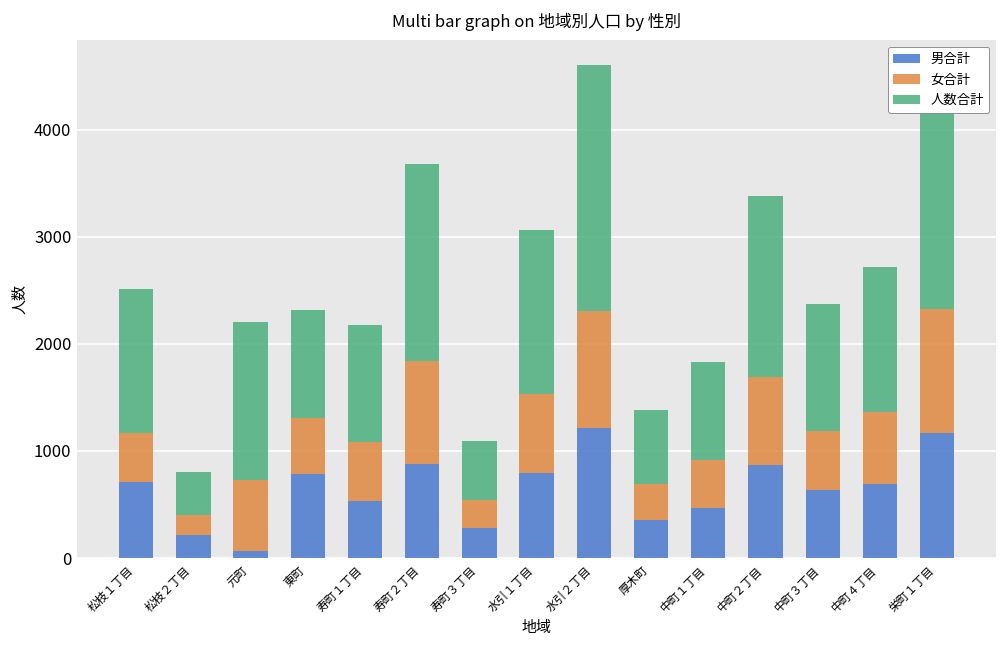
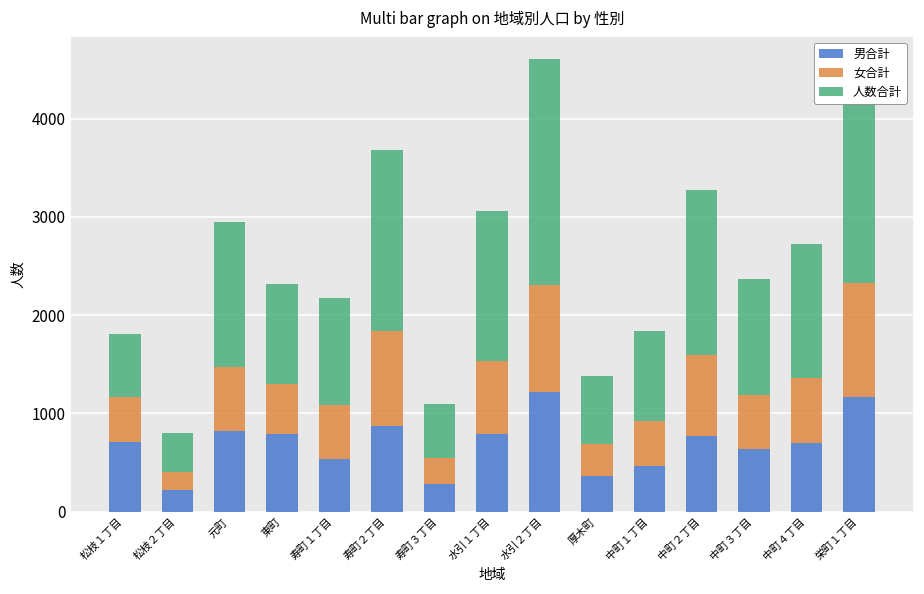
  {
    "男合計": {
      "松枝１丁目": 700,
      "松枝２丁目": 200,
-     "元町": 100,
+     "元町": 800,
      "東町": 800,
      "寿町１丁目": 500,
      "寿町２丁目": 900,
      "寿町３丁目": 300,
      "水引１丁目": 800,
      "水引２丁目": 1200,
      "厚木町": 400,
      "中町１丁目": 500,
-     "中町２丁目": 900,
+     "中町２丁目": 800,
      "中町３丁目": 600,
      "中町４丁目": 700,
      "栄町１丁目": 1200
    },
    "女合計": {
      "松枝１丁目": 500,
      "松枝２丁目": 200,
      "元町": 700,
      "東町": 500,
      "寿町１丁目": 600,
      "寿町２丁目": 1000,
      "寿町３丁目": 300,
      "水引１丁目": 700,
      "水引２丁目": 1100,
      "厚木町": 300,
      "中町１丁目": 400,
      "中町２丁目": 800,
      "中町３丁目": 600,
      "中町４丁目": 700,
      "栄町１丁目": 1200
    },
    "人数合計": {
-     "松枝１丁目": 1300,
+     "松枝１丁目": 600,
      "松枝２丁目": 400,
      "元町": 1500,
      "東町": 1000,
      "寿町１丁目": 1100,
      "寿町２丁目": 1800,
      "寿町３丁目": 500,
      "水引１丁目": 1500,
      "水引２丁目": 2300,
      "厚木町": 700,
      "中町１丁目": 900,
      "中町２丁目": 1700,
      "中町３丁目": 1200,
      "中町４丁目": 1400
    }
  }
